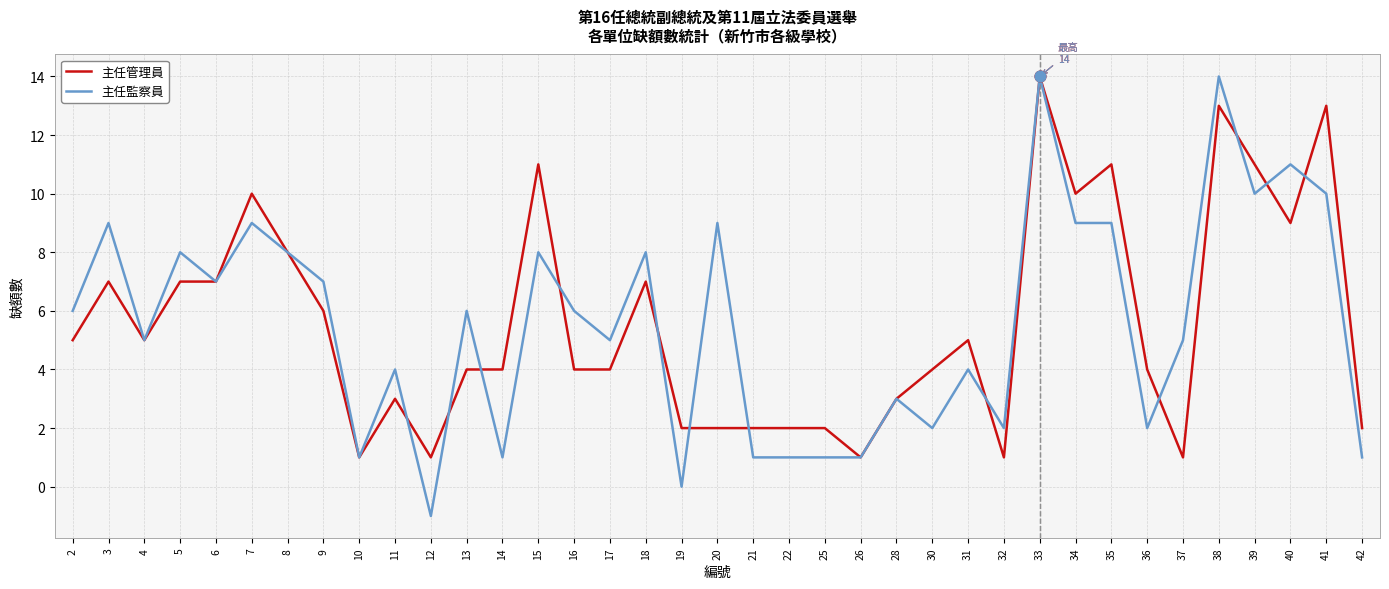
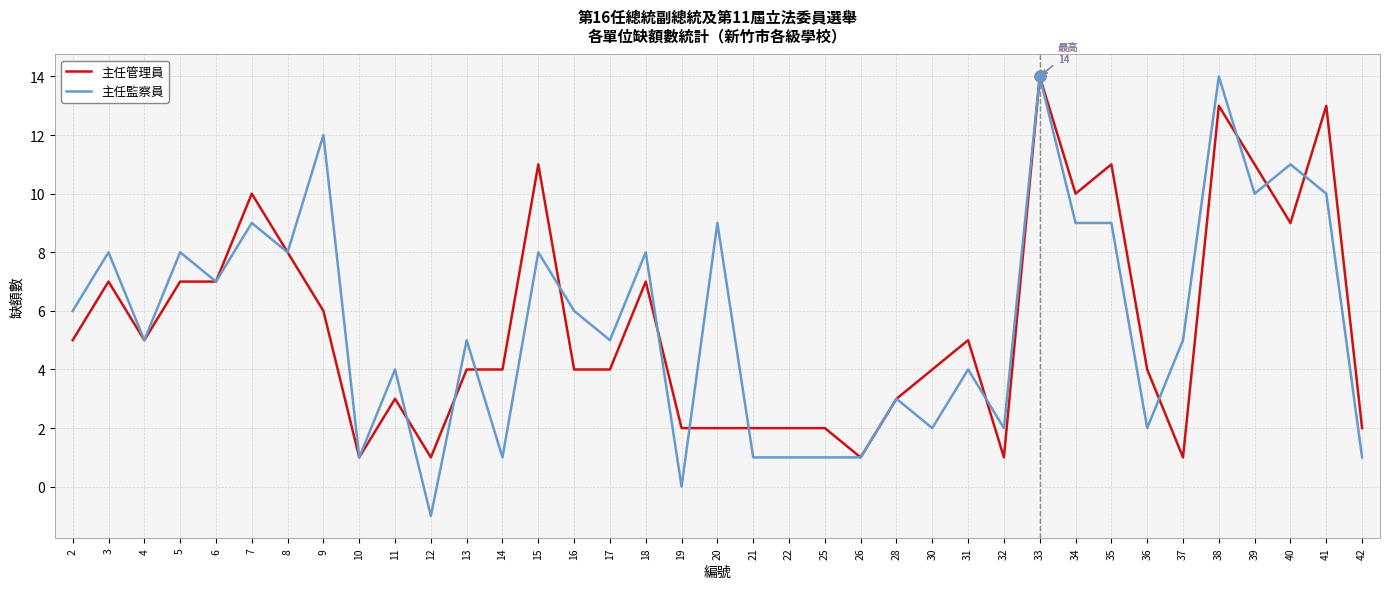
  {
    "主任監察員": {
      "2": 6,
-     "3": 9,
+     "3": 8,
      "5": 8,
      "7": 9,
-     "9": 7,
+     "9": 12,
      "11": 4,
      "12": -1,
-     "13": 6,
+     "13": 5,
      "14": 1,
      "15": 8,
      "16": 6,
      "17": 5,
      "18": 8,
      "19": 0,
      "20": 9,
      "21": 1,
      "22": 1,
      "25": 1,
      "30": 2,
      "31": 4,
      "32": 2,
      "34": 9,
      "35": 9,
      "36": 2,
      "37": 5,
      "38": 14,
      "39": 10,
      "40": 11,
      "41": 10,
      "42": 1
    }
  }
